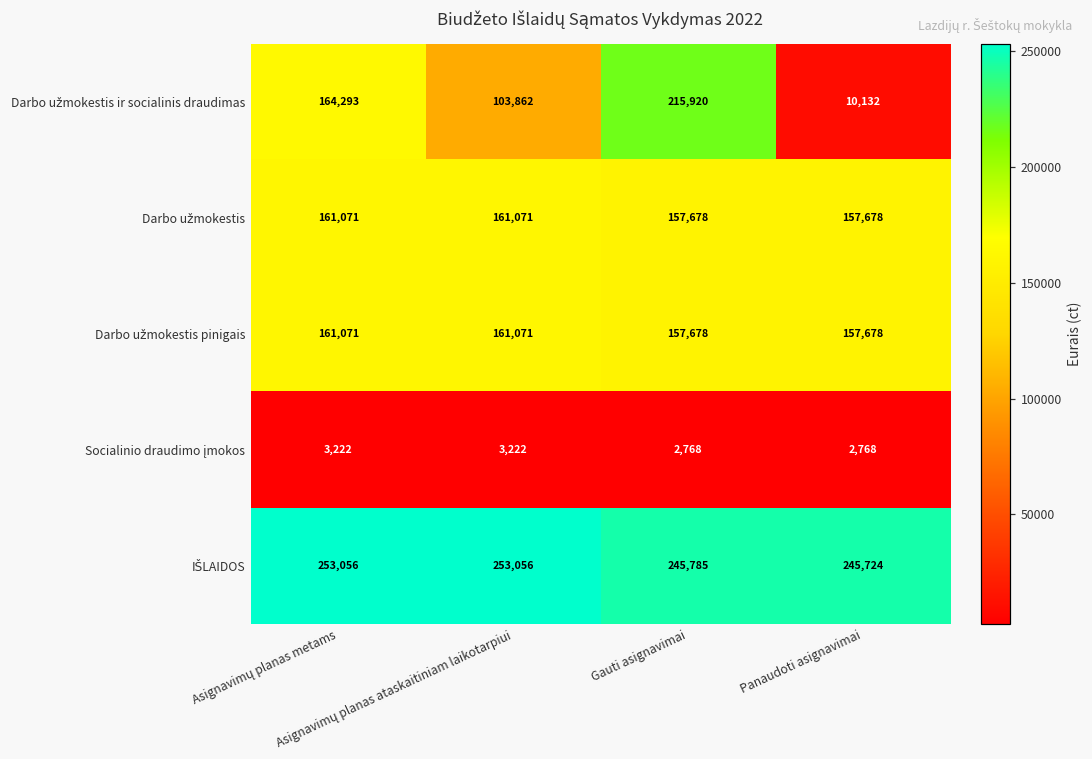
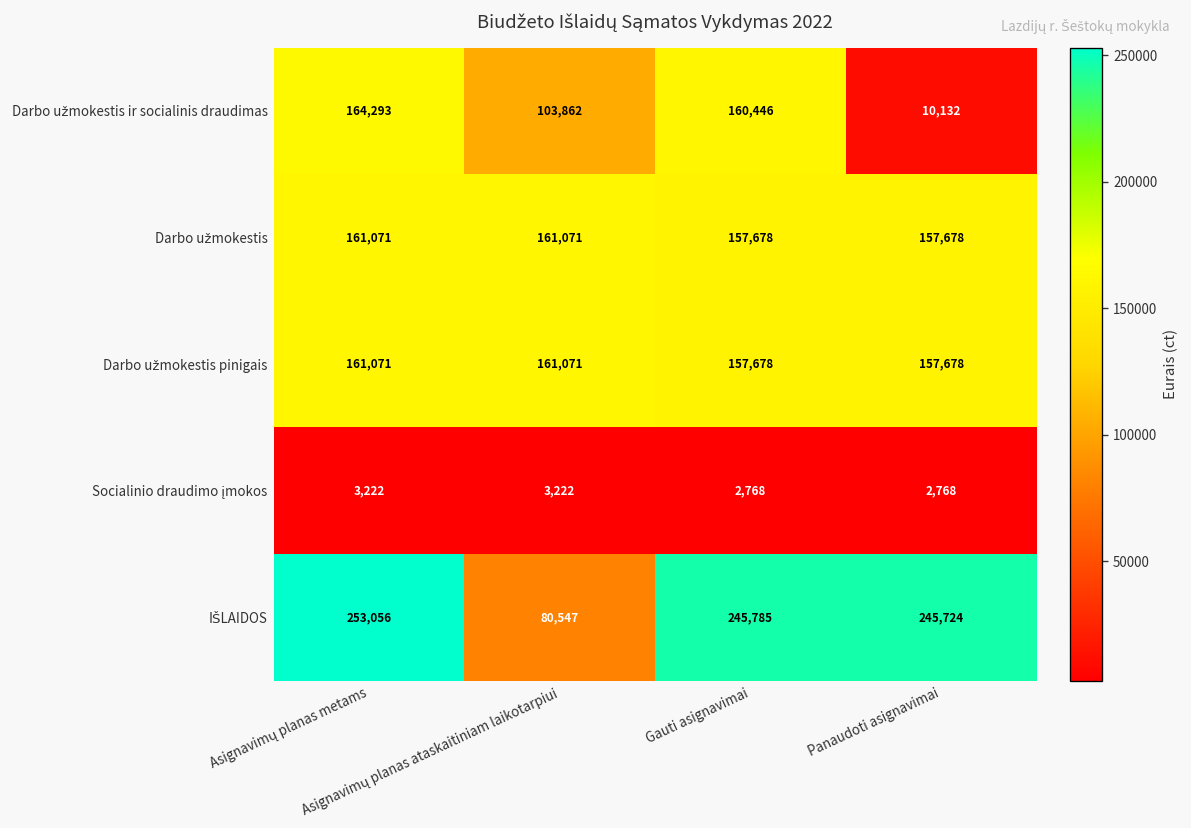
  {
    "Darbo užmokestis ir socialinis draudimas": {
      "Asignavimų planas metams": "164,293",
      "Asignavimų planas ataskaitiniam laikotarpiui": "103,862",
-     "Gauti asignavimai": "215,920",
+     "Gauti asignavimai": "160,446",
      "Panaudoti asignavimai": "10,132"
    },
    "Darbo užmokestis": {
      "Asignavimų planas metams": "161,071",
      "Asignavimų planas ataskaitiniam laikotarpiui": "161,071",
      "Gauti asignavimai": "157,678",
      "Panaudoti asignavimai": "157,678"
    },
    "Darbo užmokestis pinigais": {
      "Asignavimų planas metams": "161,071",
      "Asignavimų planas ataskaitiniam laikotarpiui": "161,071",
      "Gauti asignavimai": "157,678",
      "Panaudoti asignavimai": "157,678"
    },
    "Socialinio draudimo įmokos": {
      "Asignavimų planas metams": "3,222",
      "Asignavimų planas ataskaitiniam laikotarpiui": "3,222",
      "Gauti asignavimai": "2,768",
      "Panaudoti asignavimai": "2,768"
    },
    "IŠLAIDOS": {
      "Asignavimų planas metams": "253,056",
-     "Asignavimų planas ataskaitiniam laikotarpiui": "253,056",
+     "Asignavimų planas ataskaitiniam laikotarpiui": "80,547",
      "Gauti asignavimai": "245,785",
      "Panaudoti asignavimai": "245,724"
    }
  }
